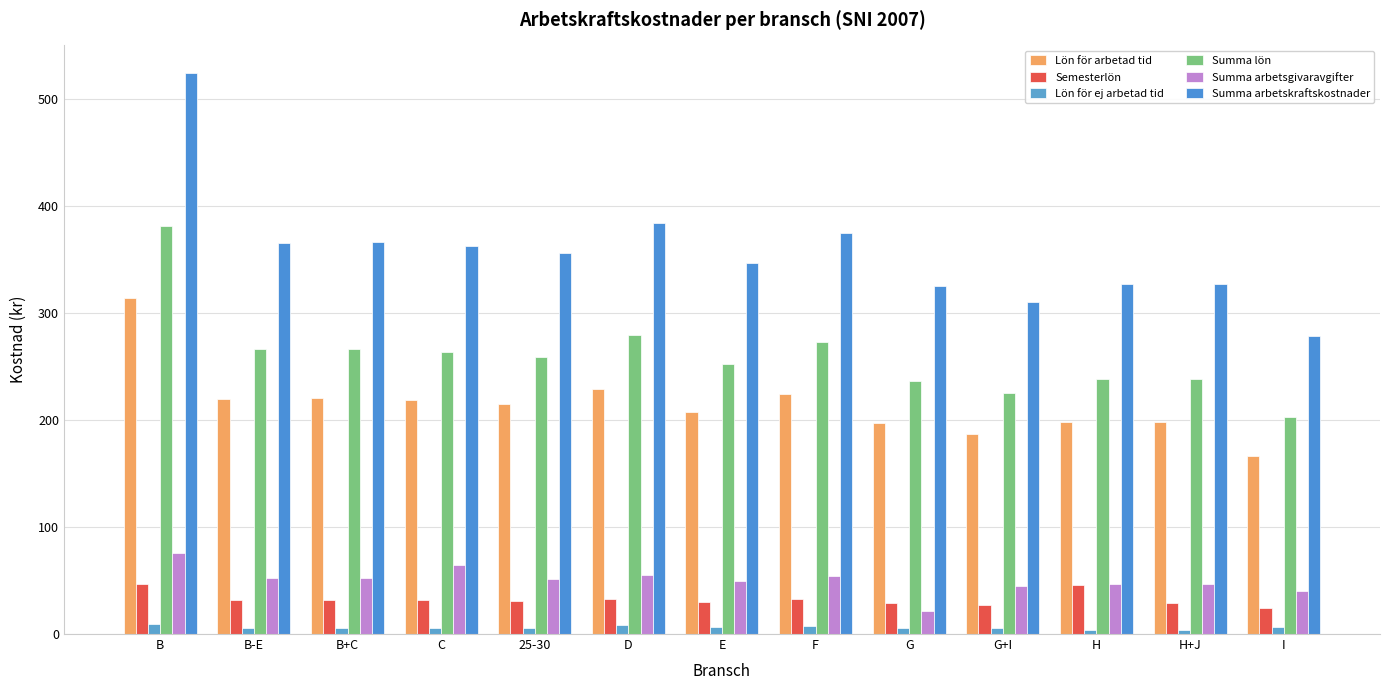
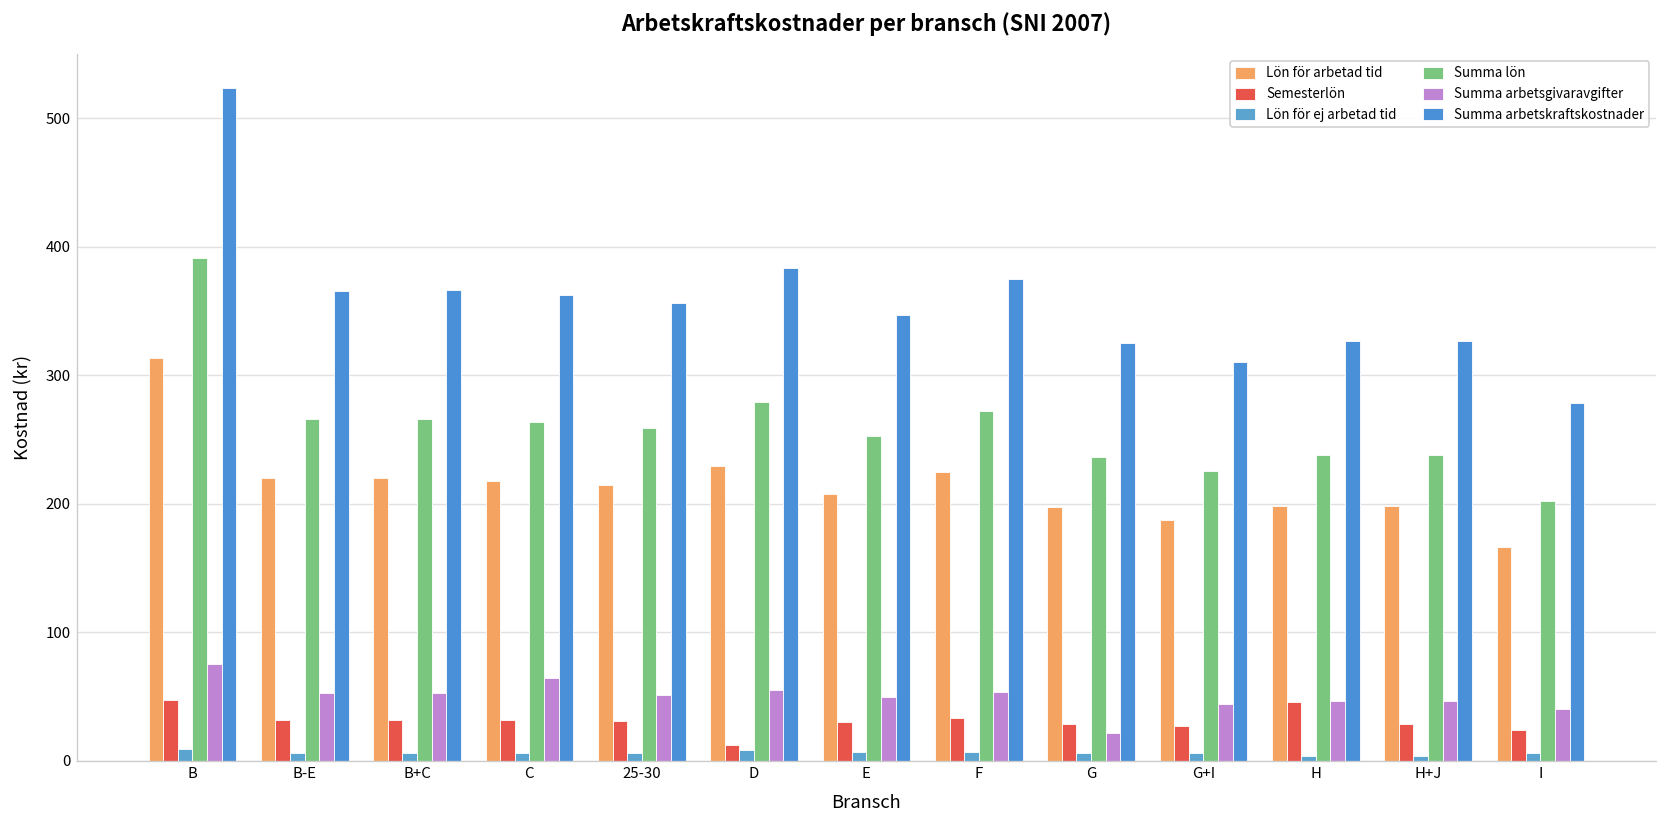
  {
    "Lön för arbetad tid": {
      "B": 313,
      "B-E": 220,
      "B+C": 220,
      "C": 218,
      "25-30": 214,
      "D": 229,
      "E": 208,
      "F": 225,
      "G": 197,
      "G+I": 187,
      "H": 198,
      "H+J": 198,
      "I": 167
    },
    "Semesterlön": {
      "B": 47,
      "B-E": 32,
      "B+C": 32,
      "C": 32,
      "25-30": 31,
-     "D": 33,
+     "D": 12,
      "E": 30,
      "F": 33,
      "G": 29,
      "G+I": 27,
      "H": 46,
      "H+J": 29,
      "I": 24
    },
    "Summa lön": {
-     "B": 381,
+     "B": 391,
      "B-E": 266,
      "B+C": 266,
      "C": 264,
      "25-30": 259,
      "D": 279,
      "E": 253,
      "F": 273,
      "G": 237,
      "G+I": 226,
      "H": 238,
      "H+J": 238,
      "I": 202
    },
    "Summa arbetsgivaravgifter": {
      "B": 75,
      "B-E": 52,
      "B+C": 53,
      "C": 64,
      "25-30": 51,
      "D": 55,
      "E": 50,
      "F": 54,
      "G": 22,
      "G+I": 45,
      "H": 47,
      "H+J": 47,
      "I": 40
    }
  }
